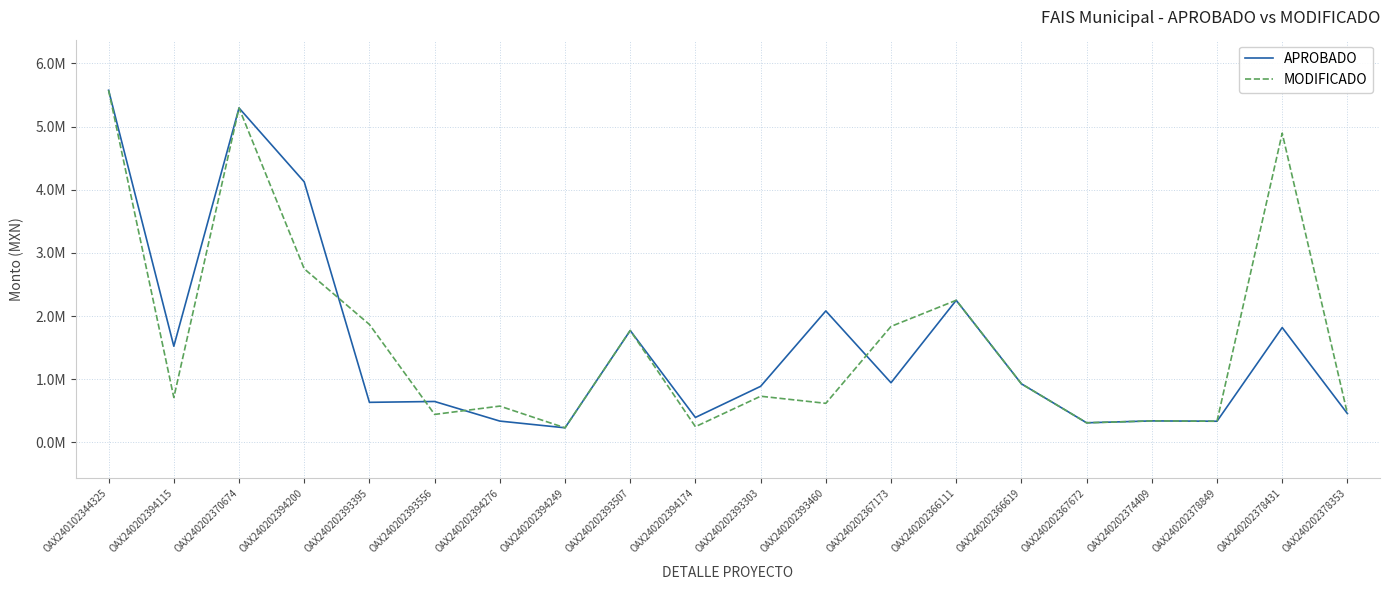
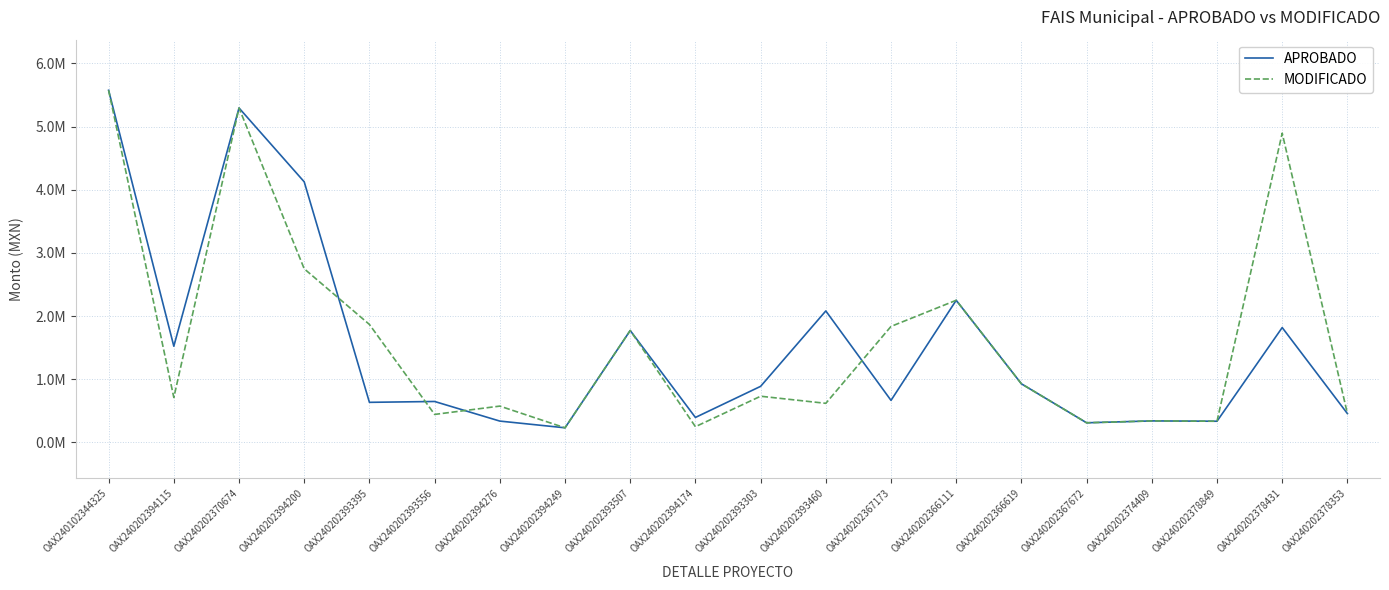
  {
    "APROBADO": {
      "OAX240202394115": 1500000,
      "OAX240202394200": 4100000,
      "OAX240202393395": 600000,
      "OAX240202393556": 600000,
      "OAX240202394276": 300000,
      "OAX240202394174": 400000,
      "OAX240202393303": 900000,
      "OAX240202393460": 2100000,
-     "OAX240202367173": 900000,
+     "OAX240202367173": 700000,
      "OAX240202378431": 1800000
    },
    "MODIFICADO": {
      "OAX240202394115": 700000,
      "OAX240202394200": 2700000,
      "OAX240202393395": 1900000,
      "OAX240202393556": 400000,
      "OAX240202394276": 600000,
      "OAX240202394174": 200000,
      "OAX240202393303": 700000,
      "OAX240202393460": 600000,
      "OAX240202367173": 1800000,
      "OAX240202378431": 4900000
    }
  }
